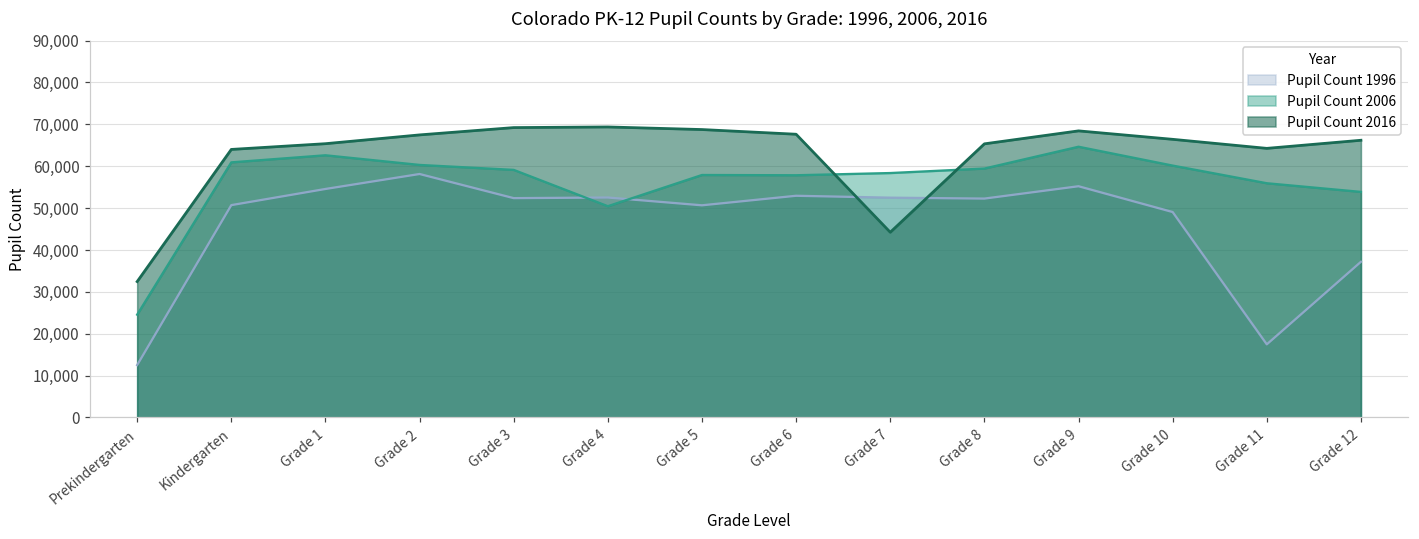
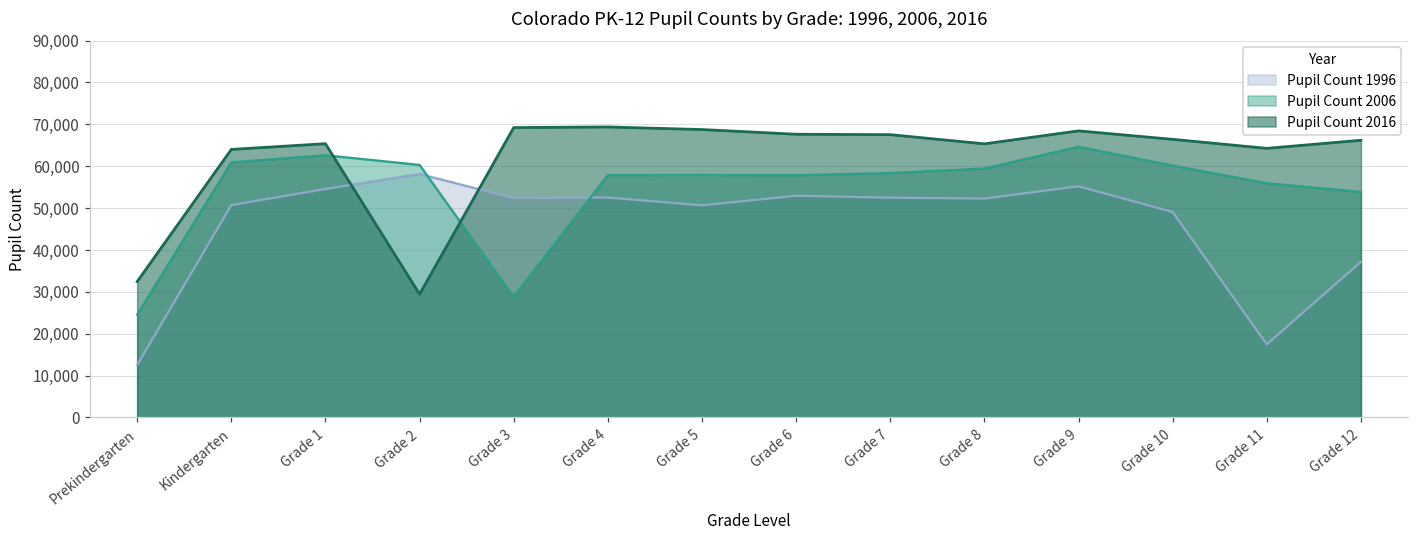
  {
    "Pupil Count 1996": {
      "Prekindergarten": "13,000",
      "Kindergarten": "51,000",
      "Grade 1": "55,000",
      "Grade 2": "58,000",
      "Grade 3": "52,000",
      "Grade 4": "53,000",
      "Grade 5": "51,000",
      "Grade 6": "53,000",
      "Grade 7": "52,000",
      "Grade 8": "52,000",
      "Grade 9": "55,000",
      "Grade 10": "49,000",
      "Grade 11": "17,000",
      "Grade 12": "37,000"
    },
    "Pupil Count 2006": {
      "Prekindergarten": "25,000",
      "Kindergarten": "61,000",
      "Grade 1": "63,000",
      "Grade 2": "60,000",
-     "Grade 3": "59,000",
-     "Grade 4": "50,000",
+     "Grade 3": "29,000",
+     "Grade 4": "58,000",
      "Grade 5": "58,000",
      "Grade 6": "58,000",
      "Grade 7": "58,000",
      "Grade 8": "59,000",
      "Grade 9": "65,000",
      "Grade 10": "60,000",
      "Grade 11": "56,000",
      "Grade 12": "54,000"
    },
    "Pupil Count 2016": {
      "Prekindergarten": "32,000",
      "Kindergarten": "64,000",
      "Grade 1": "65,000",
-     "Grade 2": "67,000",
+     "Grade 2": "29,000",
      "Grade 3": "69,000",
      "Grade 4": "69,000",
      "Grade 5": "69,000",
      "Grade 6": "68,000",
-     "Grade 7": "44,000",
+     "Grade 7": "68,000",
      "Grade 8": "65,000",
      "Grade 9": "68,000",
      "Grade 10": "66,000",
      "Grade 11": "64,000",
      "Grade 12": "66,000"
    }
  }
